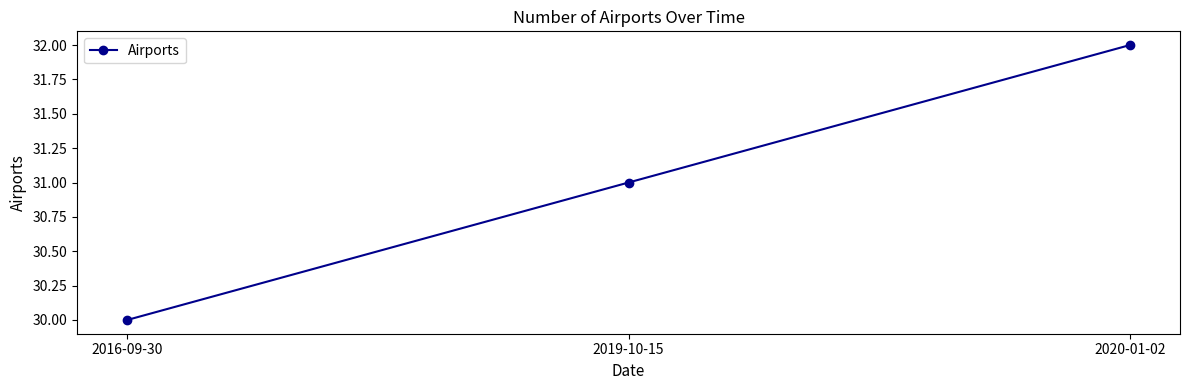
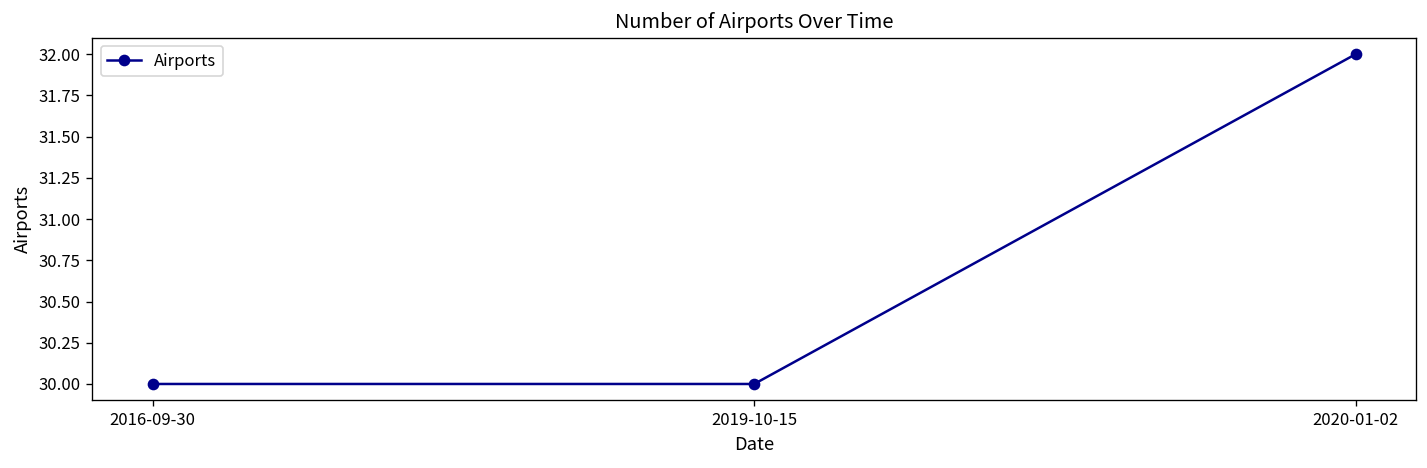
  {
    "2016-09-30": 30,
-   "2019-10-15": 31,
+   "2019-10-15": 30,
    "2020-01-02": 32
  }
